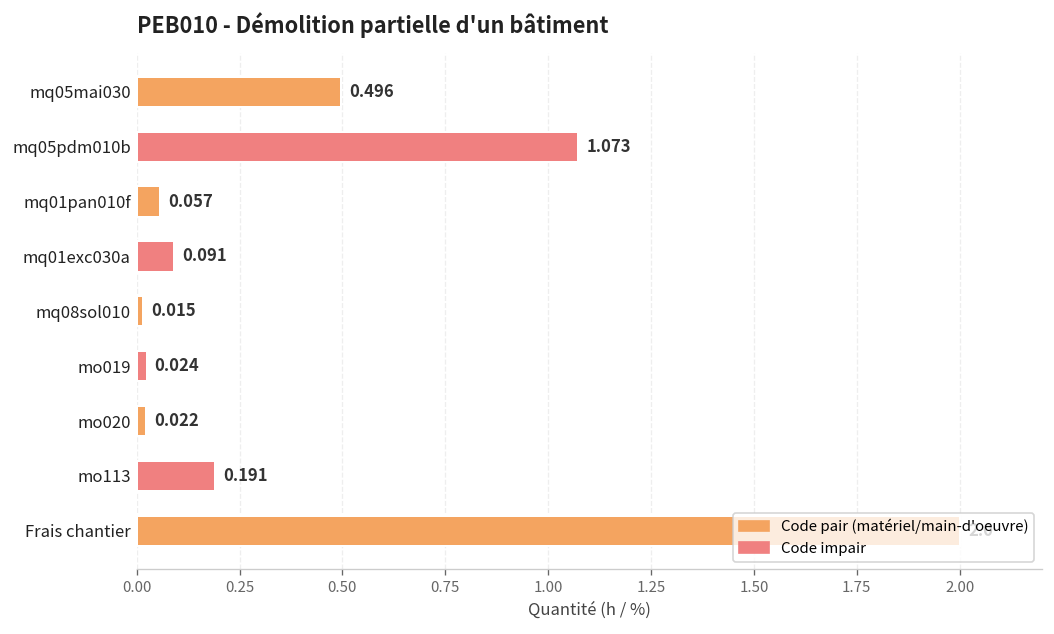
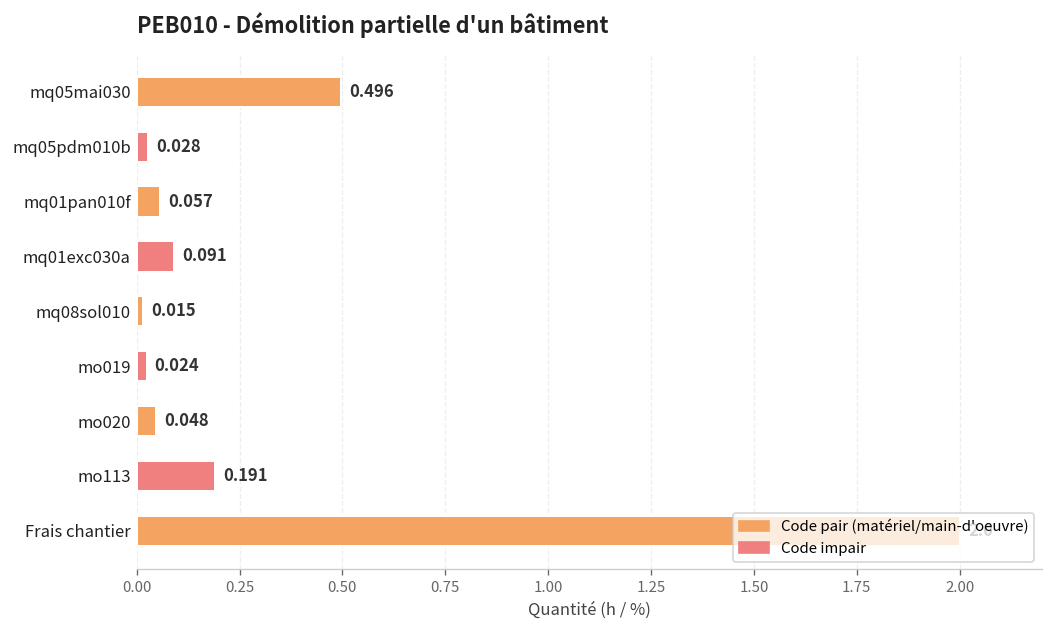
  {
    "mq05mai030": 0.496,
-   "mq05pdm010b": 1.073,
+   "mq05pdm010b": 0.028,
    "mq01pan010f": 0.057,
    "mq01exc030a": 0.091,
    "mq08sol010": 0.015,
    "mo019": 0.024,
-   "mo020": 0.022,
+   "mo020": 0.048,
    "mo113": 0.191
  }
